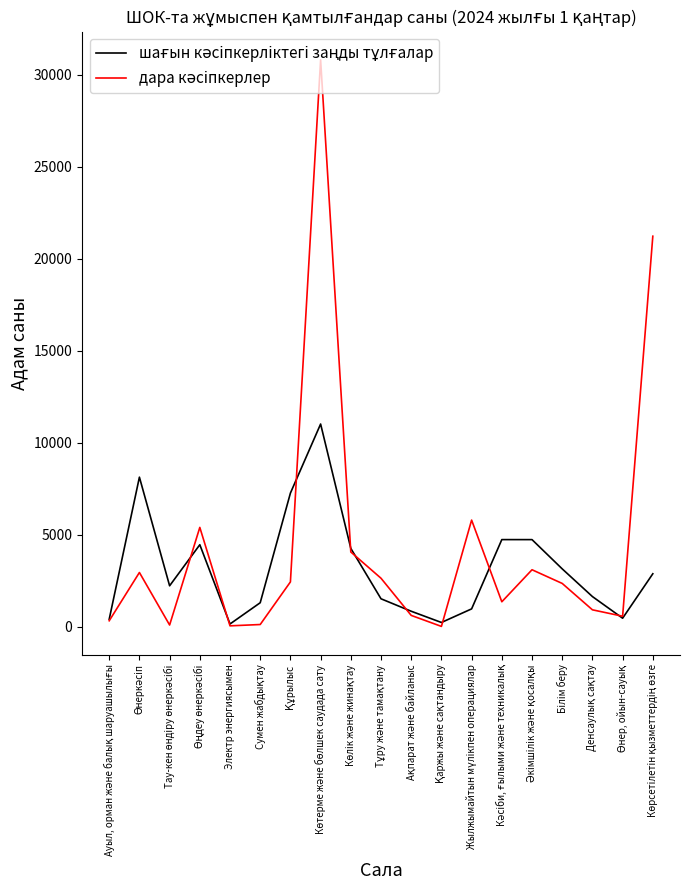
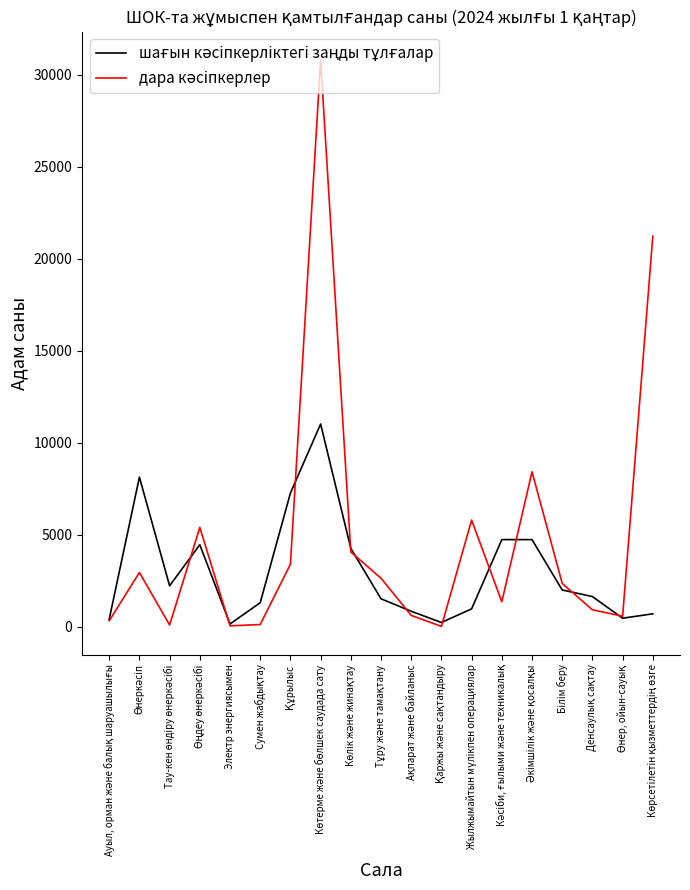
  {
    "шағын кәсіпкерліктегі заңды тұлғалар": {
      "Өнеркәсіп": 8100,
      "Тау-кен өндіру өнеркәсібі": 2200,
      "Өңдеу өнеркәсібі": 4500,
      "Сумен жабдықтау": 1300,
      "Құрылыс": 7300,
      "Көтерме және бөлшек саудада сату": 11000,
      "Көлік және жинақтау": 4300,
      "Тұру және тамақтану": 1500,
      "Ақпарат және байланыс": 800,
      "Қаржы және сақтандыру": 200,
      "Жылжымайтын мүлікпен операциялар": 1000,
      "Кәсіби, ғылыми және техникалық": 4700,
      "Әкімшілік және қосалқы": 4700,
-     "Білім беру": 3100,
+     "Білім беру": 2000,
      "Денсаулық сақтау": 1600,
-     "Көрсетілетін қызметтердің өзге": 2900
+     "Көрсетілетін қызметтердің өзге": 700
    },
    "дара кәсіпкерлер": {
      "Өнеркәсіп": 2900,
      "Тау-кен өндіру өнеркәсібі": 100,
      "Өңдеу өнеркәсібі": 5400,
      "Сумен жабдықтау": 100,
-     "Құрылыс": 2400,
+     "Құрылыс": 3400,
      "Көлік және жинақтау": 4100,
      "Тұру және тамақтану": 2600,
      "Ақпарат және байланыс": 600,
      "Қаржы және сақтандыру": 0,
      "Жылжымайтын мүлікпен операциялар": 5800,
      "Кәсіби, ғылыми және техникалық": 1400,
-     "Әкімшілік және қосалқы": 3100,
+     "Әкімшілік және қосалқы": 8400,
      "Білім беру": 2400,
      "Денсаулық сақтау": 900,
      "Көрсетілетін қызметтердің өзге": 21200
    }
  }
